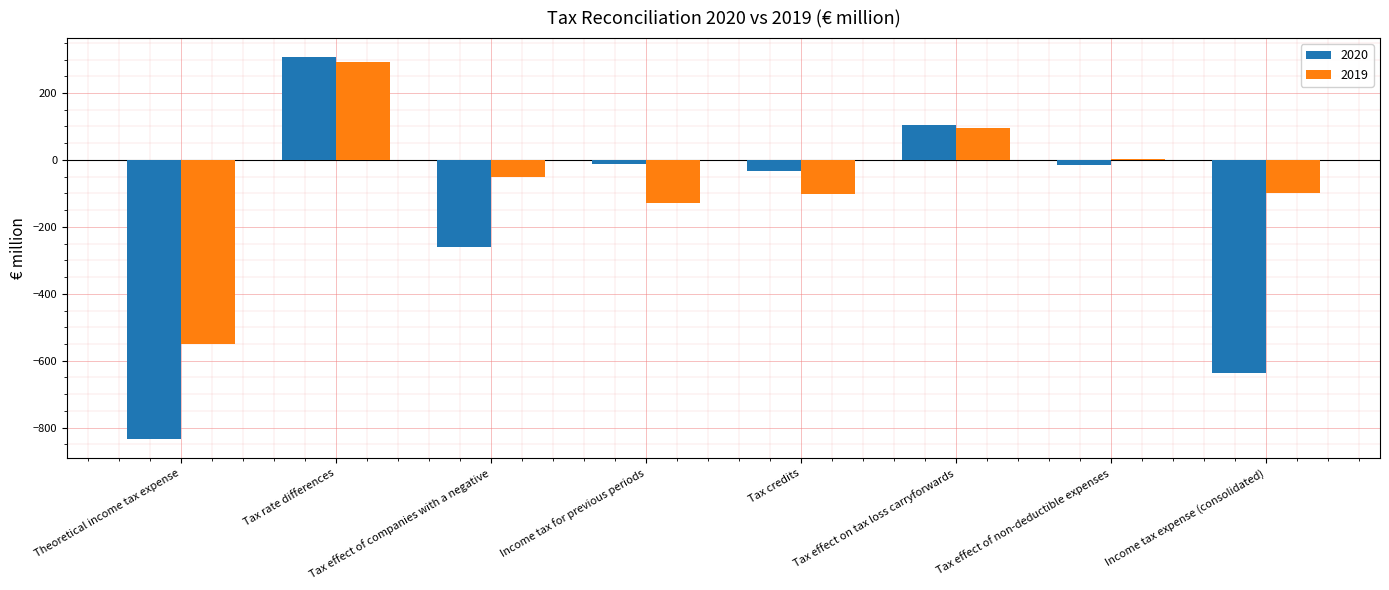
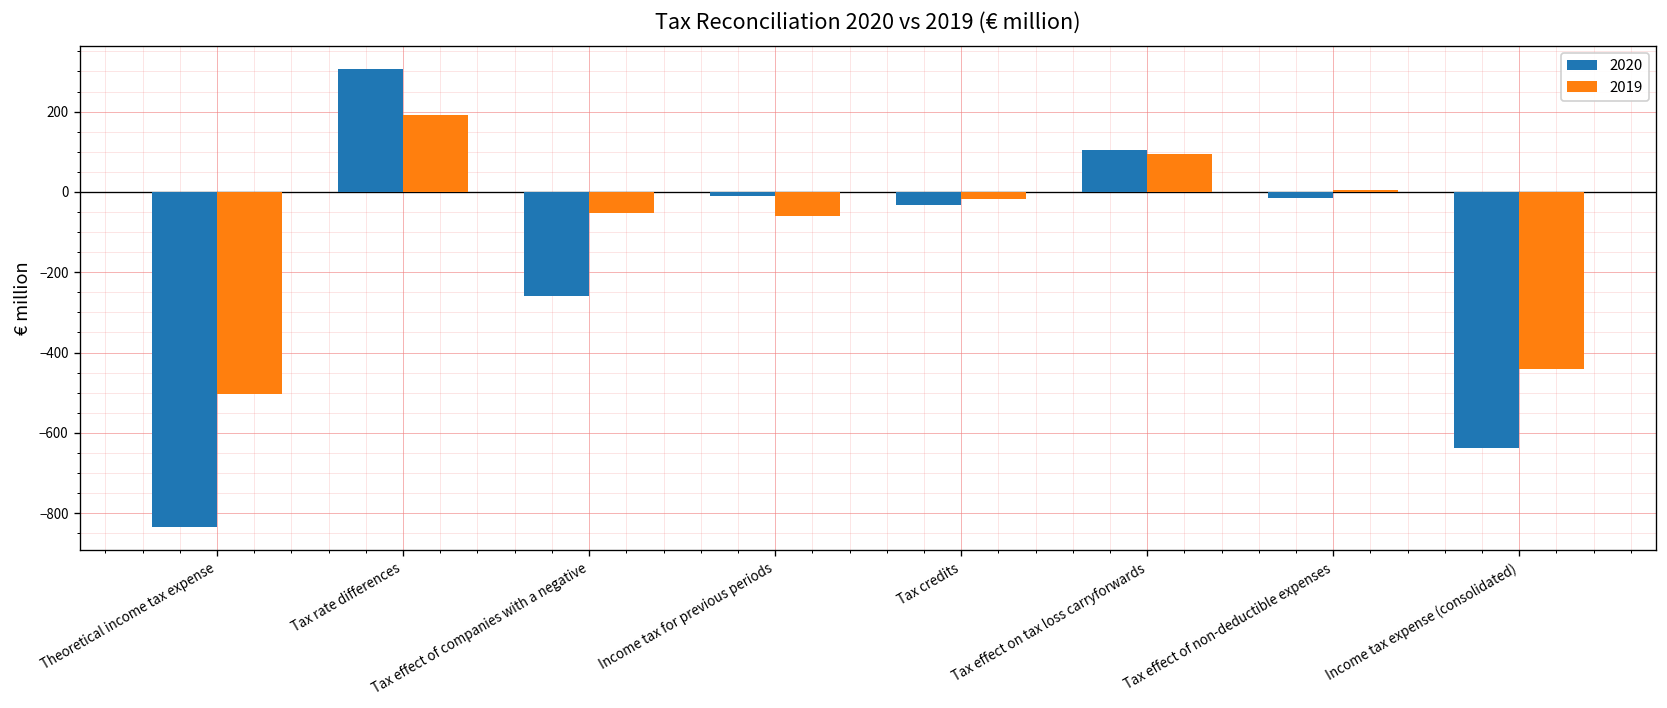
  {
    "2020": {
      "Theoretical income tax expense": -830,
      "Tax rate differences": 310,
      "Tax effect of companies with a negative": -260,
      "Income tax for previous periods": -10,
      "Tax credits": -30,
      "Tax effect on tax loss carryforwards": 110,
      "Tax effect of non-deductible expenses": -20,
      "Income tax expense (consolidated)": -640
    },
    "2019": {
-     "Theoretical income tax expense": -550,
-     "Tax rate differences": 290,
+     "Theoretical income tax expense": -500,
+     "Tax rate differences": 190,
      "Tax effect of companies with a negative": -50,
-     "Income tax for previous periods": -130,
-     "Tax credits": -100,
+     "Income tax for previous periods": -60,
+     "Tax credits": -20,
      "Tax effect on tax loss carryforwards": 90,
-     "Income tax expense (consolidated)": -100
+     "Income tax expense (consolidated)": -440
    }
  }
